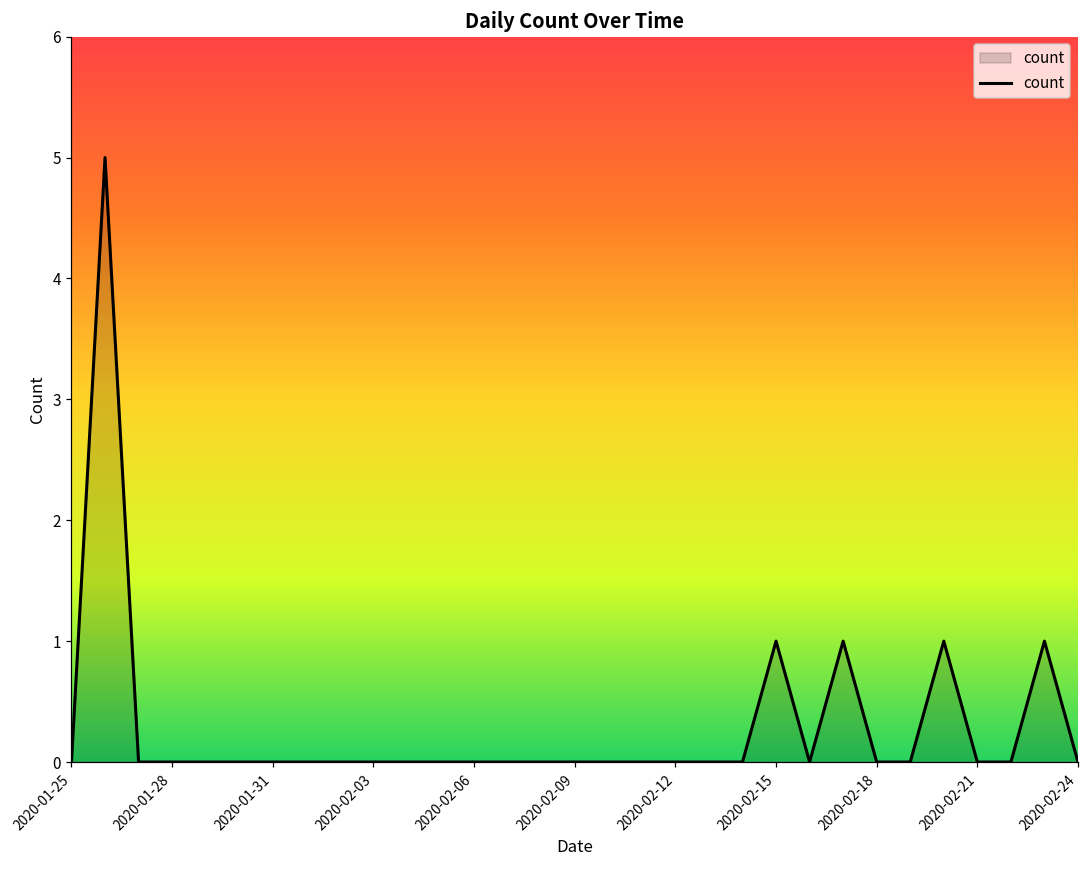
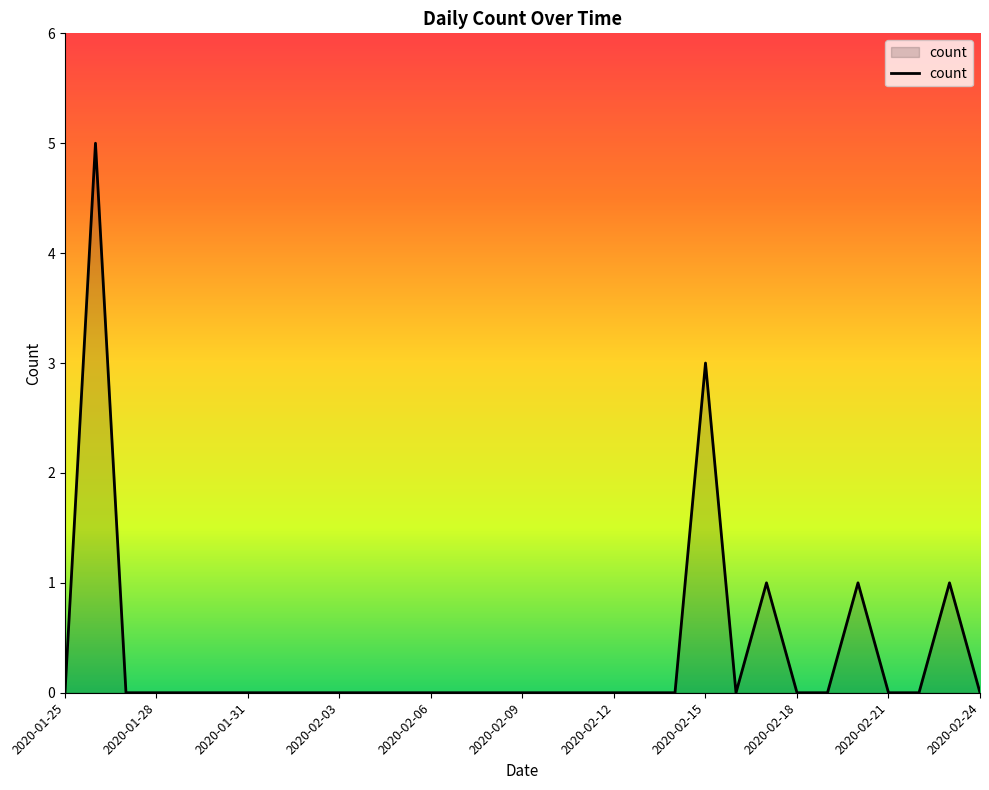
  {
    "2020-01-25": 0,
    "2020-01-28": 0,
    "2020-01-31": 0,
    "2020-02-03": 0,
    "2020-02-06": 0,
    "2020-02-09": 0,
    "2020-02-12": 0,
-   "2020-02-15": 1,
+   "2020-02-15": 3,
    "2020-02-18": 0,
    "2020-02-21": 0,
    "2020-02-24": 0
  }
